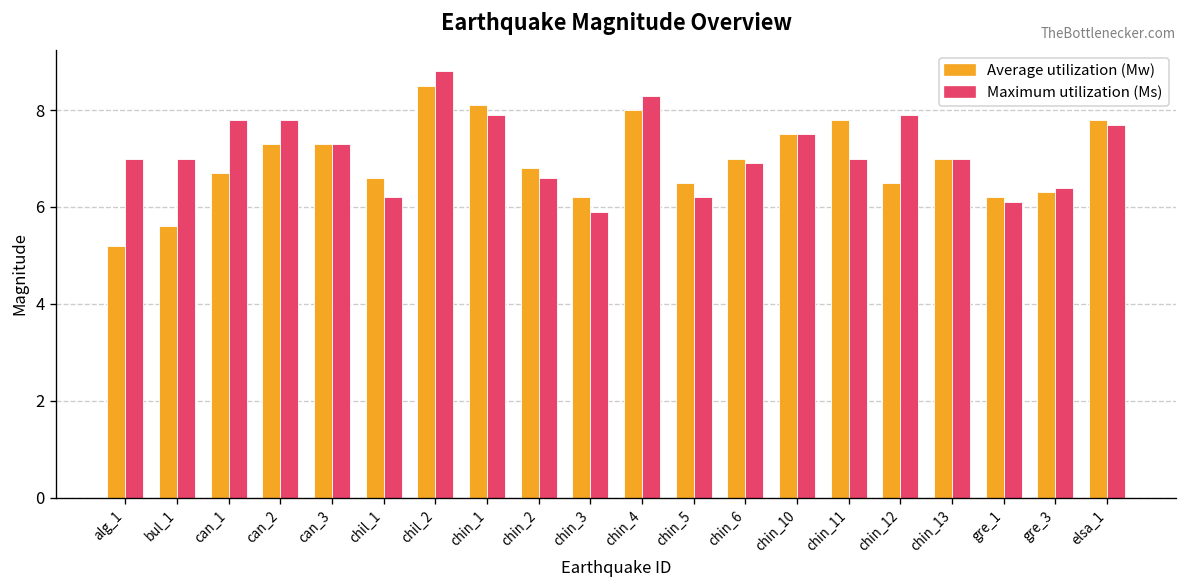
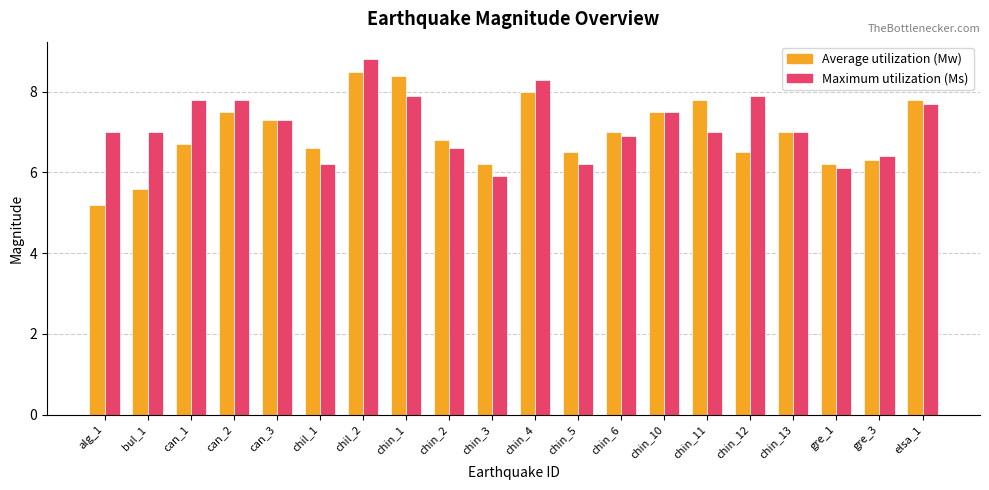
  {
    "Average utilization (Mw)": {
      "alg_1": 5.2,
      "bul_1": 5.6,
      "can_1": 6.7,
-     "can_2": 7.3,
+     "can_2": 7.5,
      "can_3": 7.3,
      "chil_1": 6.6,
      "chil_2": 8.5,
-     "chin_1": 8.1,
+     "chin_1": 8.4,
      "chin_2": 6.8,
      "chin_3": 6.2,
      "chin_4": 8.0,
      "chin_5": 6.5,
      "chin_6": 7.0,
      "chin_10": 7.5,
      "chin_11": 7.8,
      "chin_12": 6.5,
      "chin_13": 7.0,
      "gre_1": 6.2,
      "gre_3": 6.3,
      "elsa_1": 7.8
    },
    "Maximum utilization (Ms)": {
      "alg_1": 7.0,
      "bul_1": 7.0,
      "can_1": 7.8,
      "can_2": 7.8,
      "can_3": 7.3,
      "chil_1": 6.2,
      "chil_2": 8.8,
      "chin_1": 7.9,
      "chin_2": 6.6,
      "chin_3": 5.9,
      "chin_4": 8.3,
      "chin_5": 6.2,
      "chin_6": 6.9,
      "chin_10": 7.5,
      "chin_11": 7.0,
      "chin_12": 7.9,
      "chin_13": 7.0,
      "gre_1": 6.1,
      "gre_3": 6.4,
      "elsa_1": 7.7
    }
  }
